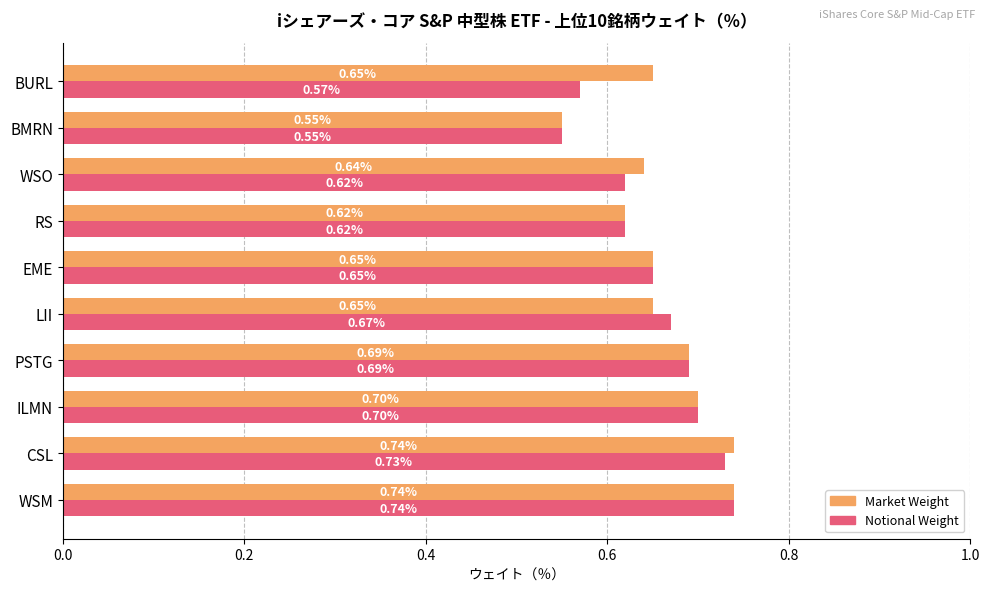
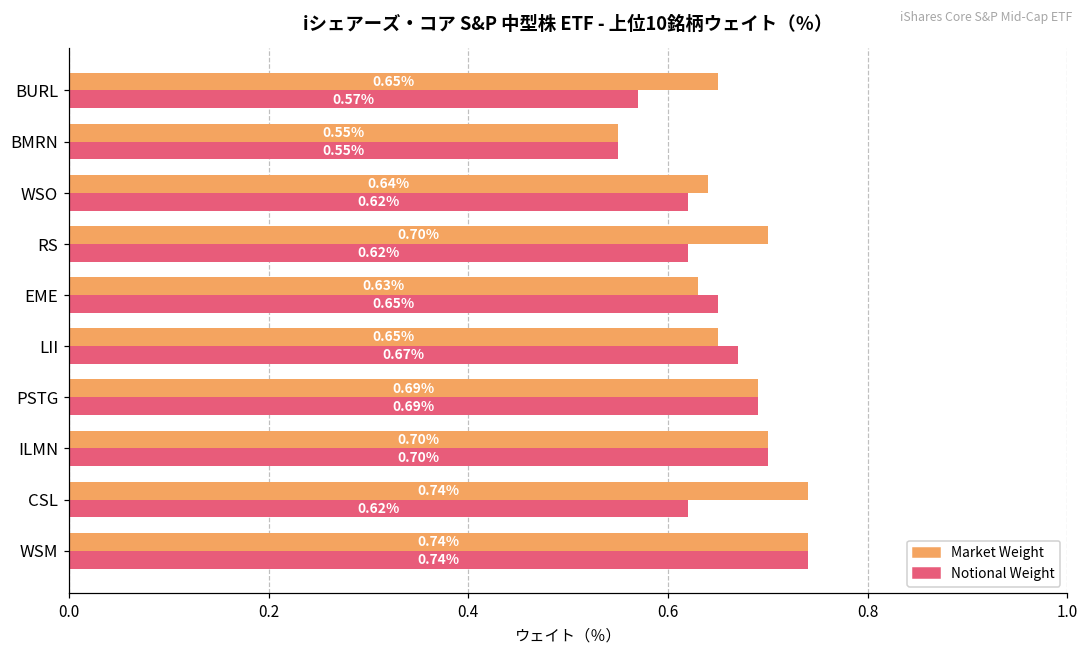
  {
    "Market Weight": {
      "BURL": "0.65%",
      "BMRN": "0.55%",
      "WSO": "0.64%",
-     "RS": "0.62%",
-     "EME": "0.65%",
+     "RS": "0.70%",
+     "EME": "0.63%",
      "LII": "0.65%",
      "PSTG": "0.69%",
      "ILMN": "0.70%",
      "CSL": "0.74%",
      "WSM": "0.74%"
    },
    "Notional Weight": {
      "BURL": "0.57%",
      "BMRN": "0.55%",
      "WSO": "0.62%",
      "RS": "0.62%",
      "EME": "0.65%",
      "LII": "0.67%",
      "PSTG": "0.69%",
      "ILMN": "0.70%",
-     "CSL": "0.73%",
+     "CSL": "0.62%",
      "WSM": "0.74%"
    }
  }
